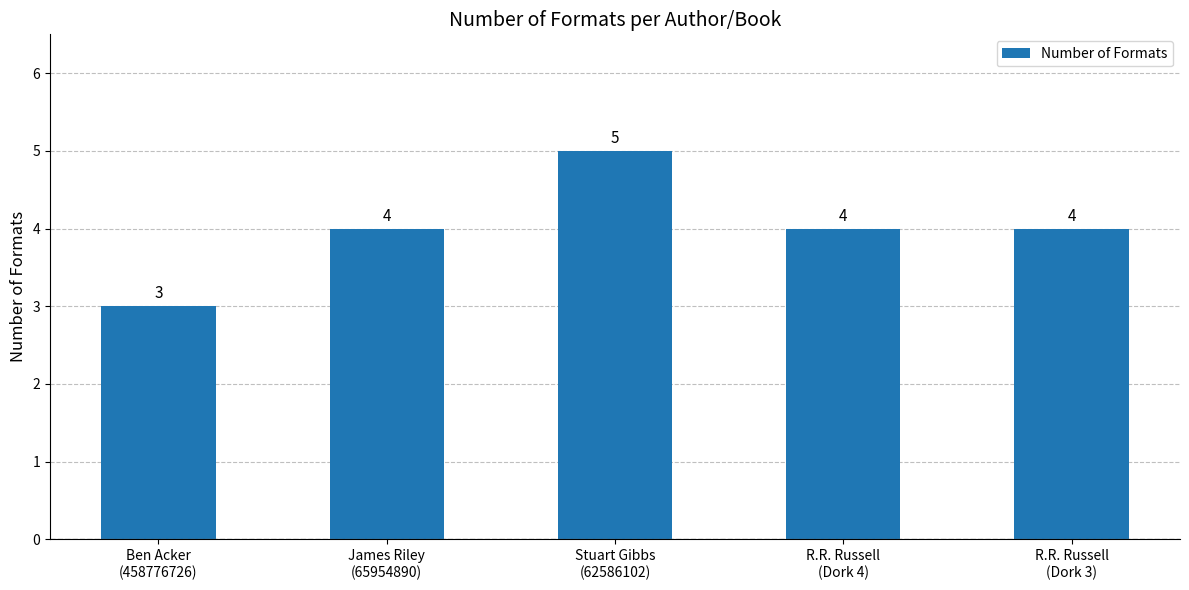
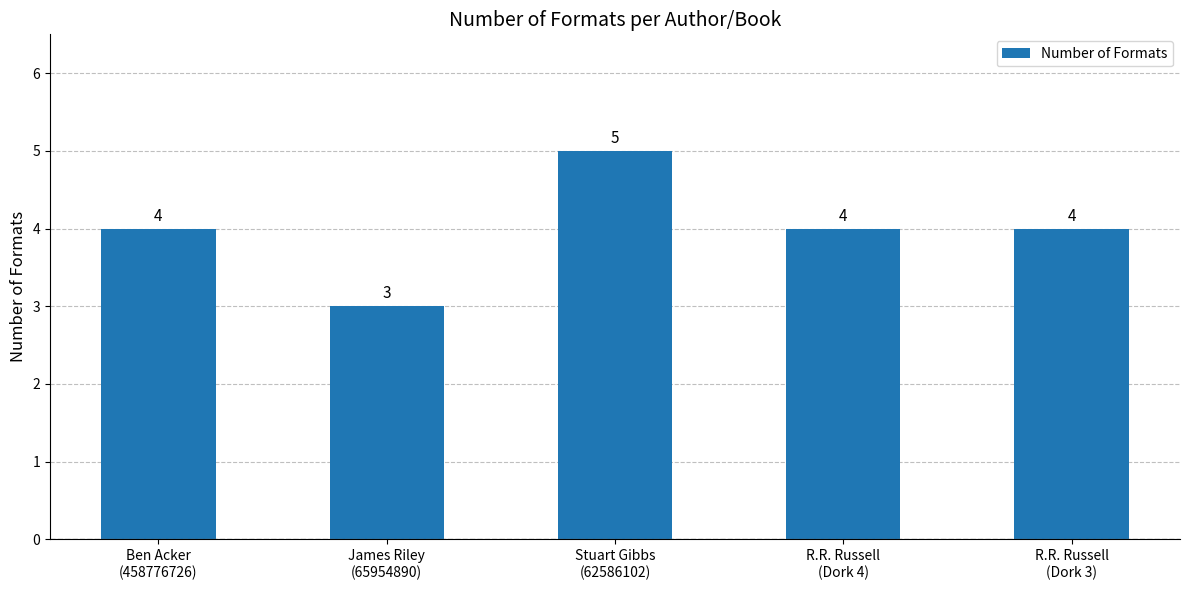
  {
-   "Ben Acker (458776726)": 3,
-   "James Riley (65954890)": 4,
+   "Ben Acker (458776726)": 4,
+   "James Riley (65954890)": 3,
    "Stuart Gibbs (62586102)": 5,
    "R.R. Russell (Dork 4)": 4,
    "R.R. Russell (Dork 3)": 4
  }
